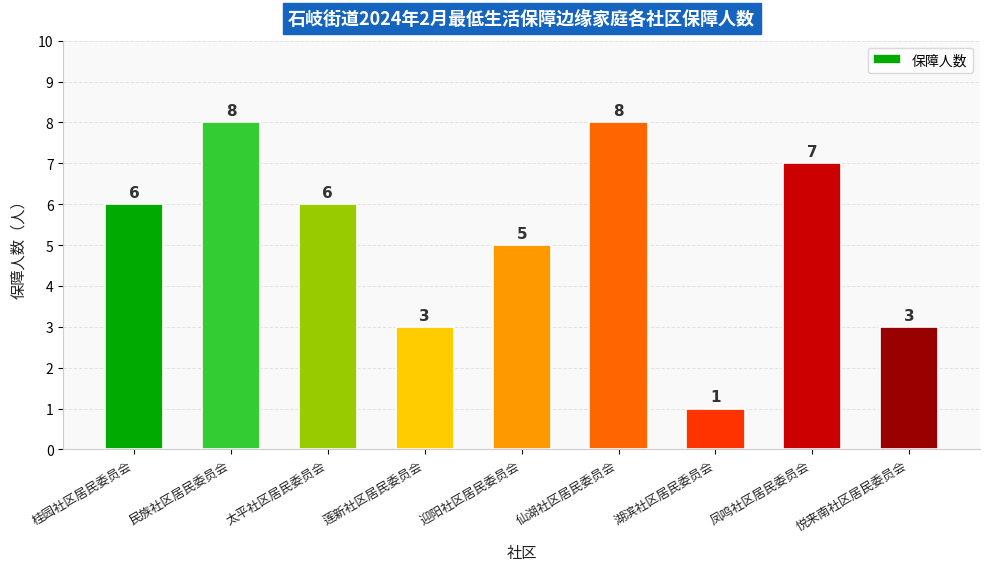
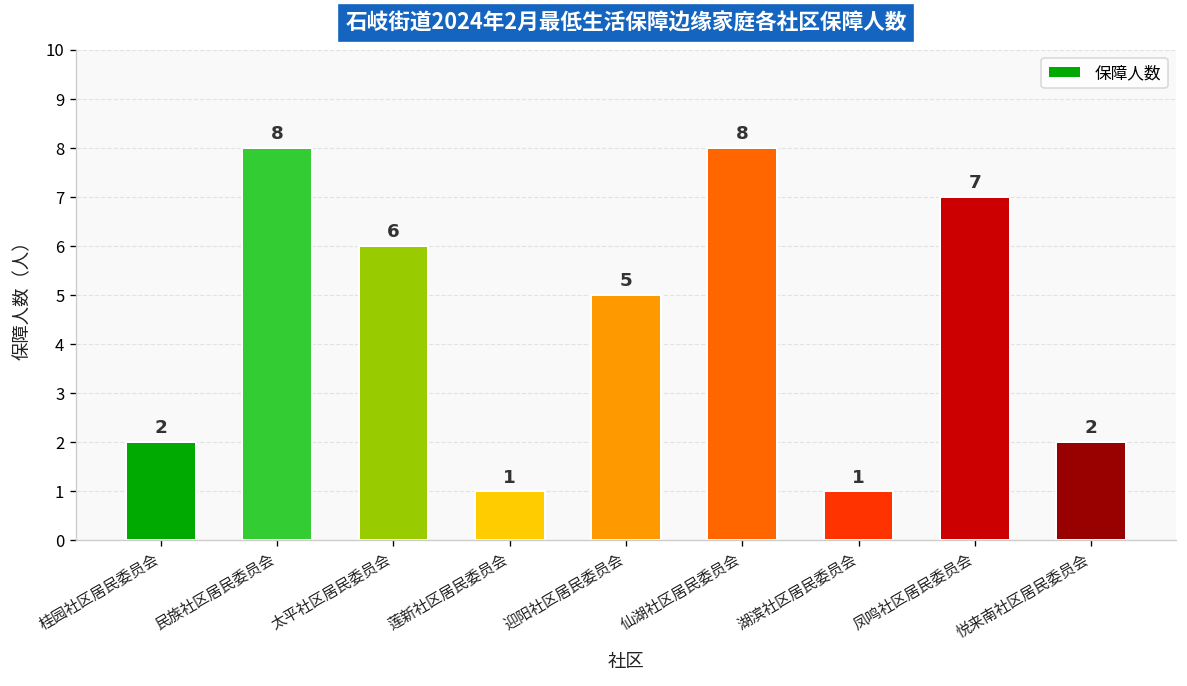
  {
-   "桂园社区居民委员会": 6,
+   "桂园社区居民委员会": 2,
    "民族社区居民委员会": 8,
    "太平社区居民委员会": 6,
-   "莲新社区居民委员会": 3,
+   "莲新社区居民委员会": 1,
    "迎阳社区居民委员会": 5,
    "仙湖社区居民委员会": 8,
    "湖滨社区居民委员会": 1,
    "凤鸣社区居民委员会": 7,
-   "悦来南社区居民委员会": 3
+   "悦来南社区居民委员会": 2
  }
